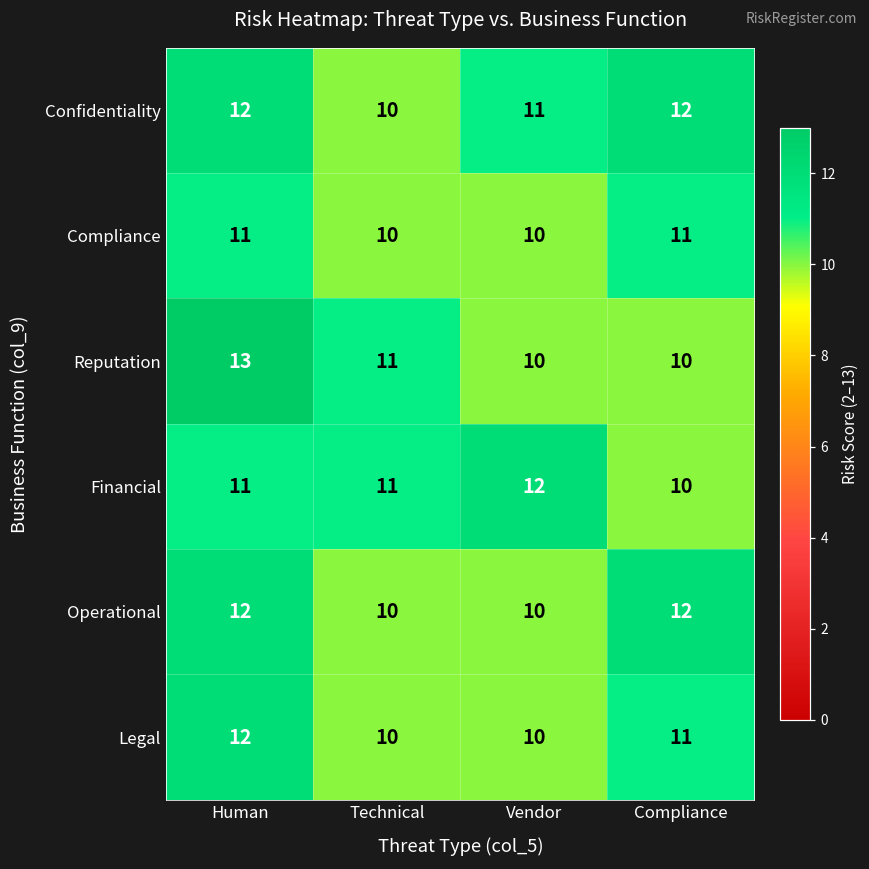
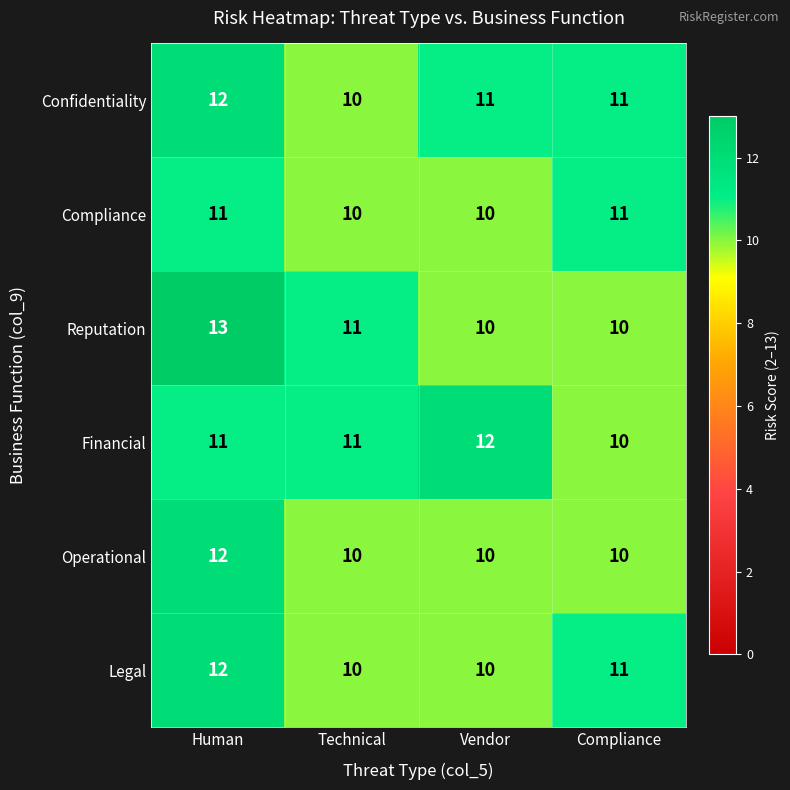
  {
    "Confidentiality": {
      "Human": 12,
      "Technical": 10,
      "Vendor": 11,
-     "Compliance": 12
+     "Compliance": 11
    },
    "Compliance": {
      "Human": 11,
      "Technical": 10,
      "Vendor": 10,
      "Compliance": 11
    },
    "Reputation": {
      "Human": 13,
      "Technical": 11,
      "Vendor": 10,
      "Compliance": 10
    },
    "Financial": {
      "Human": 11,
      "Technical": 11,
      "Vendor": 12,
      "Compliance": 10
    },
    "Operational": {
      "Human": 12,
      "Technical": 10,
      "Vendor": 10,
-     "Compliance": 12
+     "Compliance": 10
    },
    "Legal": {
      "Human": 12,
      "Technical": 10,
      "Vendor": 10,
      "Compliance": 11
    }
  }
